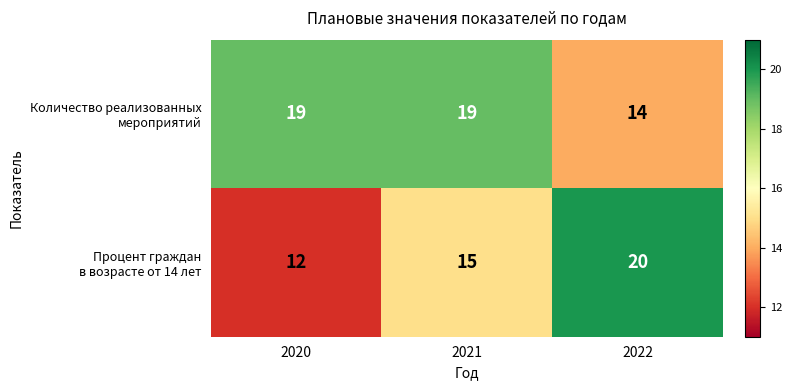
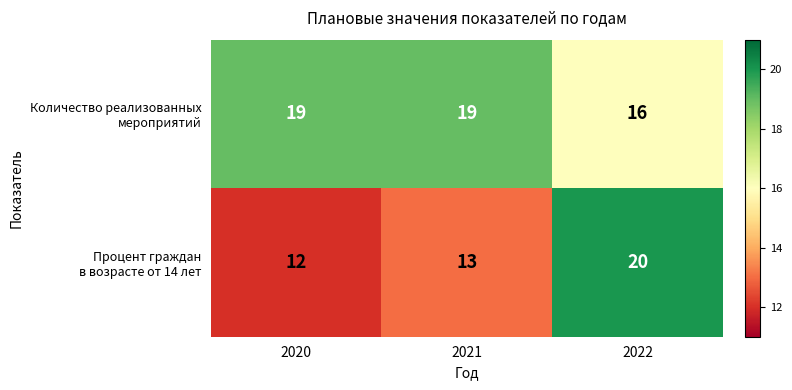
  {
    "Количество реализованных мероприятий": {
      "2020": 19,
      "2021": 19,
-     "2022": 14
+     "2022": 16
    },
    "Процент граждан в возрасте от 14 лет": {
      "2020": 12,
-     "2021": 15,
+     "2021": 13,
      "2022": 20
    }
  }
